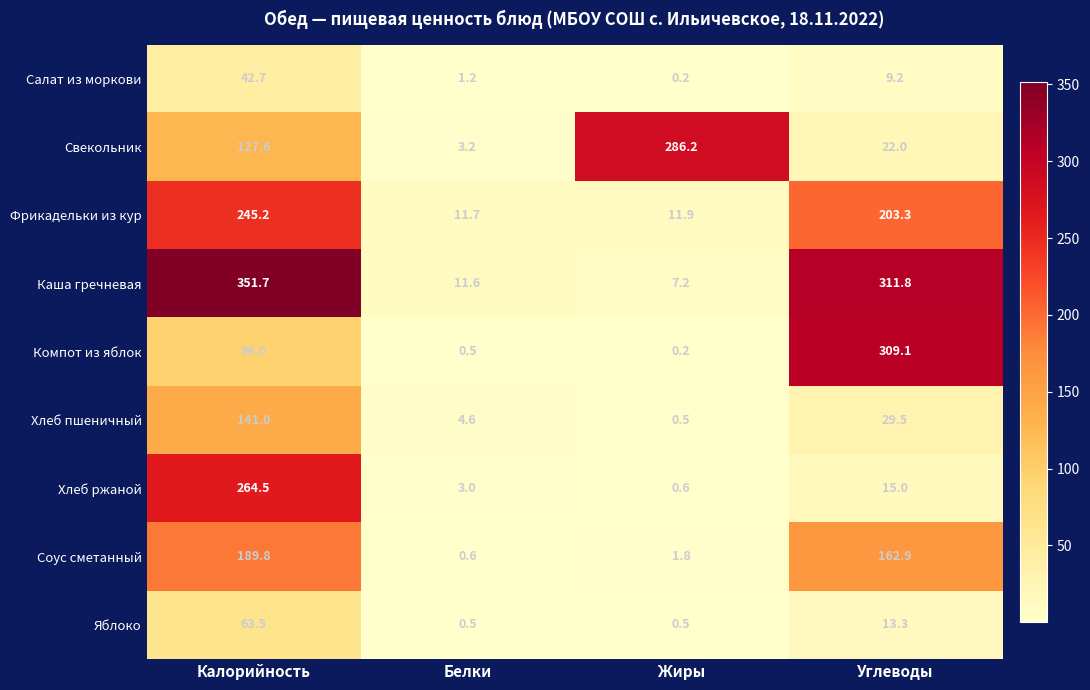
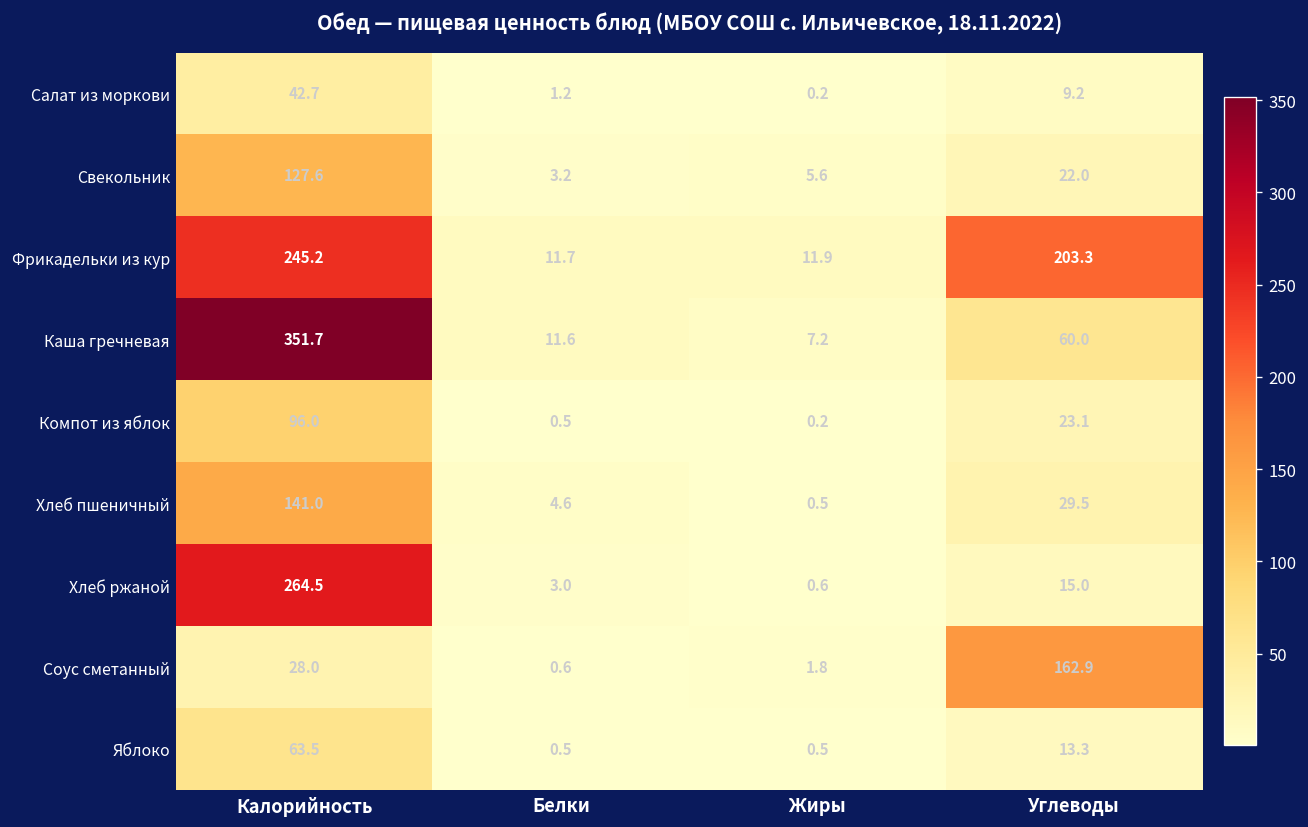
  {
    "Салат из моркови": {
      "Калорийность": 42.7,
      "Белки": 1.2,
      "Жиры": 0.2,
      "Углеводы": 9.2
    },
    "Свекольник": {
      "Калорийность": 127.6,
      "Белки": 3.2,
-     "Жиры": 286.2,
+     "Жиры": 5.6,
      "Углеводы": 22.0
    },
    "Фрикадельки из кур": {
      "Калорийность": 245.2,
      "Белки": 11.7,
      "Жиры": 11.9,
      "Углеводы": 203.3
    },
    "Каша гречневая": {
      "Калорийность": 351.7,
      "Белки": 11.6,
      "Жиры": 7.2,
-     "Углеводы": 311.8
+     "Углеводы": 60.0
    },
    "Компот из яблок": {
      "Калорийность": 96.0,
      "Белки": 0.5,
      "Жиры": 0.2,
-     "Углеводы": 309.1
+     "Углеводы": 23.1
    },
    "Хлеб пшеничный": {
      "Калорийность": 141.0,
      "Белки": 4.6,
      "Жиры": 0.5,
      "Углеводы": 29.5
    },
    "Хлеб ржаной": {
      "Калорийность": 264.5,
      "Белки": 3.0,
      "Жиры": 0.6,
      "Углеводы": 15.0
    },
    "Соус сметанный": {
-     "Калорийность": 189.8,
+     "Калорийность": 28.0,
      "Белки": 0.6,
      "Жиры": 1.8,
      "Углеводы": 162.9
    },
    "Яблоко": {
      "Калорийность": 63.5,
      "Белки": 0.5,
      "Жиры": 0.5,
      "Углеводы": 13.3
    }
  }
